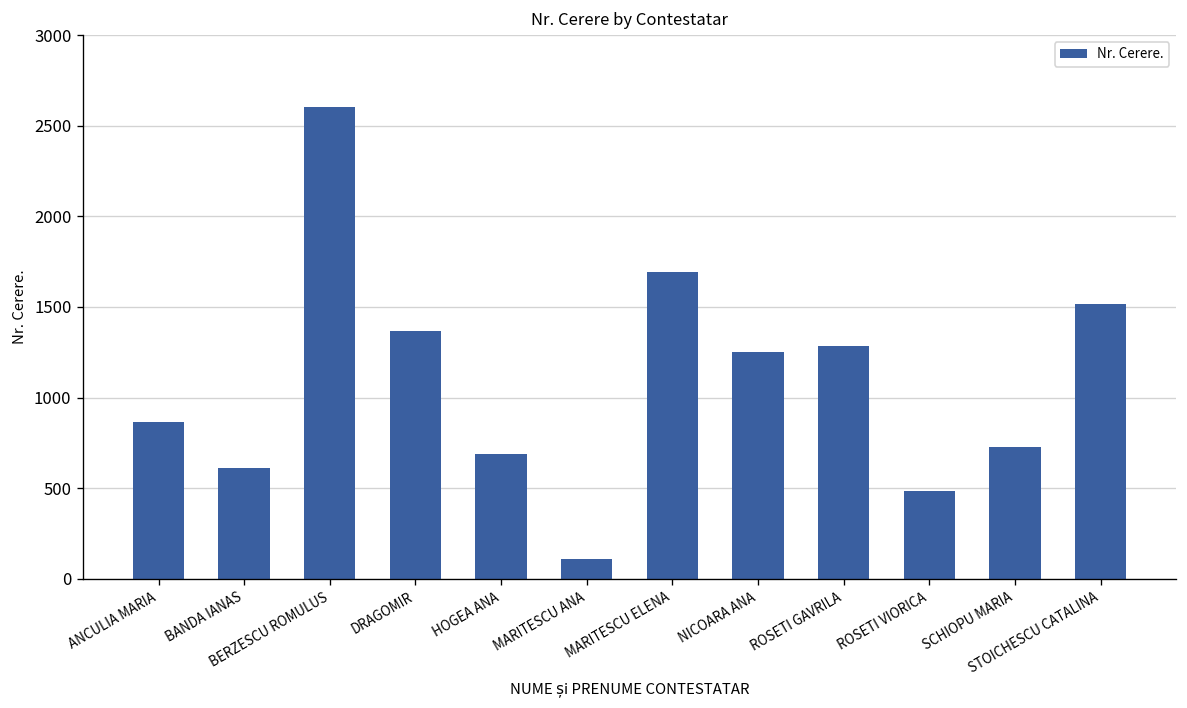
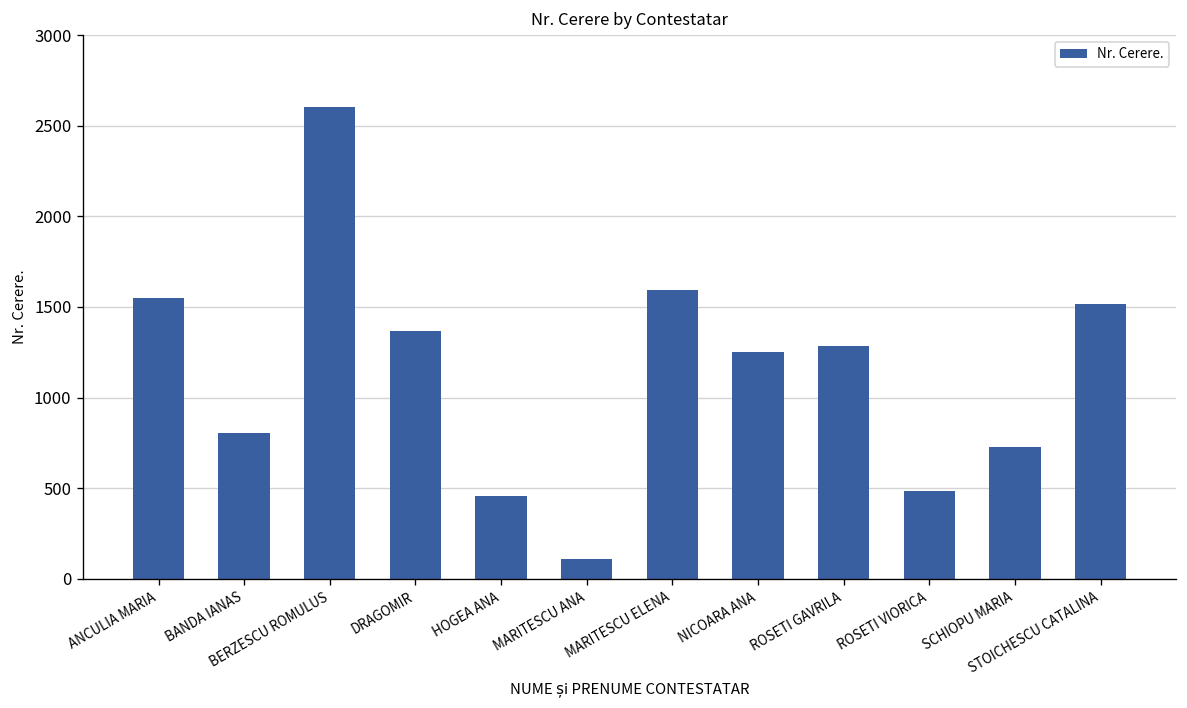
  {
-   "ANCULIA MARIA": 870,
-   "BANDA IANAS": 610,
+   "ANCULIA MARIA": 1550,
+   "BANDA IANAS": 810,
    "BERZESCU ROMULUS": 2600,
    "DRAGOMIR": 1370,
-   "HOGEA ANA": 690,
+   "HOGEA ANA": 460,
    "MARITESCU ANA": 110,
-   "MARITESCU ELENA": 1700,
+   "MARITESCU ELENA": 1600,
    "NICOARA ANA": 1250,
    "ROSETI GAVRILA": 1290,
    "ROSETI VIORICA": 490,
    "SCHIOPU MARIA": 730,
    "STOICHESCU CATALINA": 1520
  }
